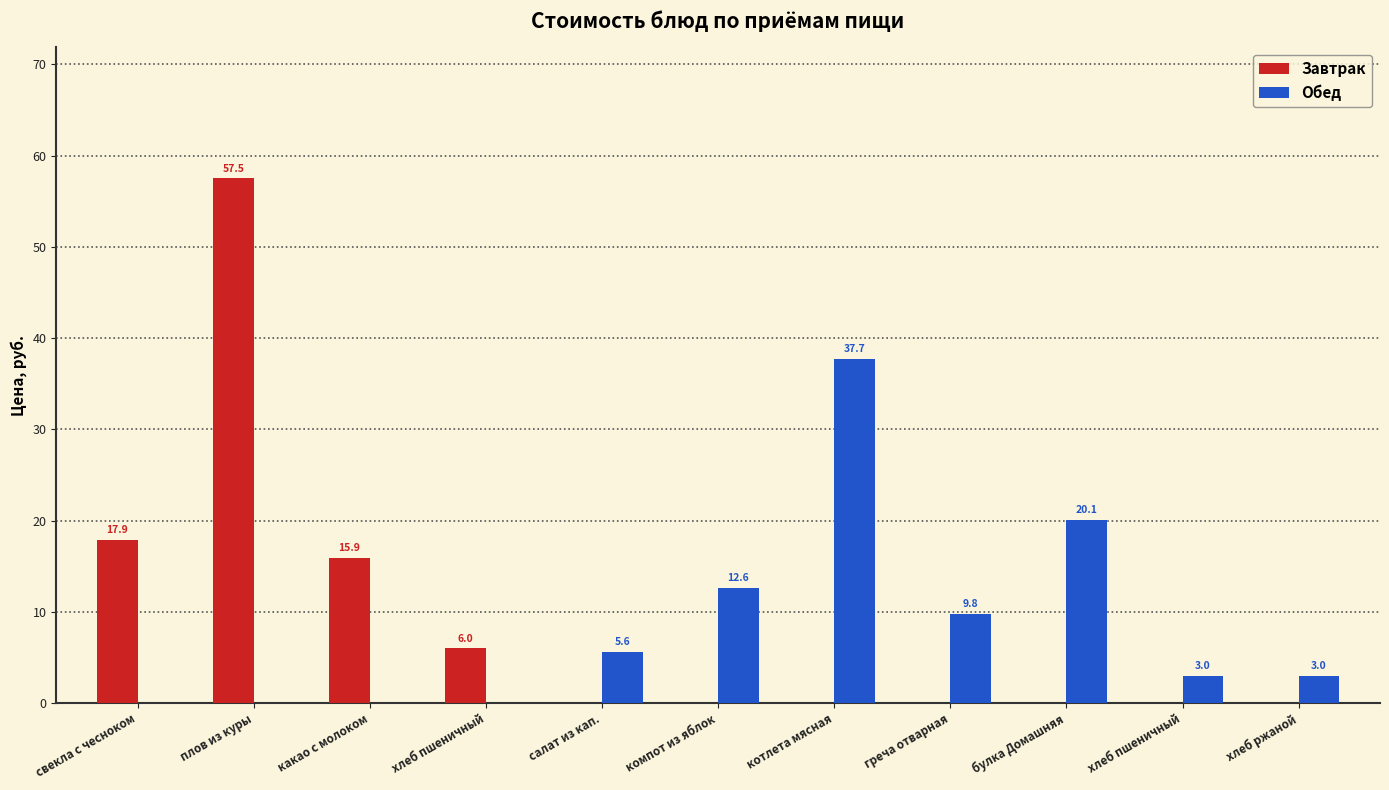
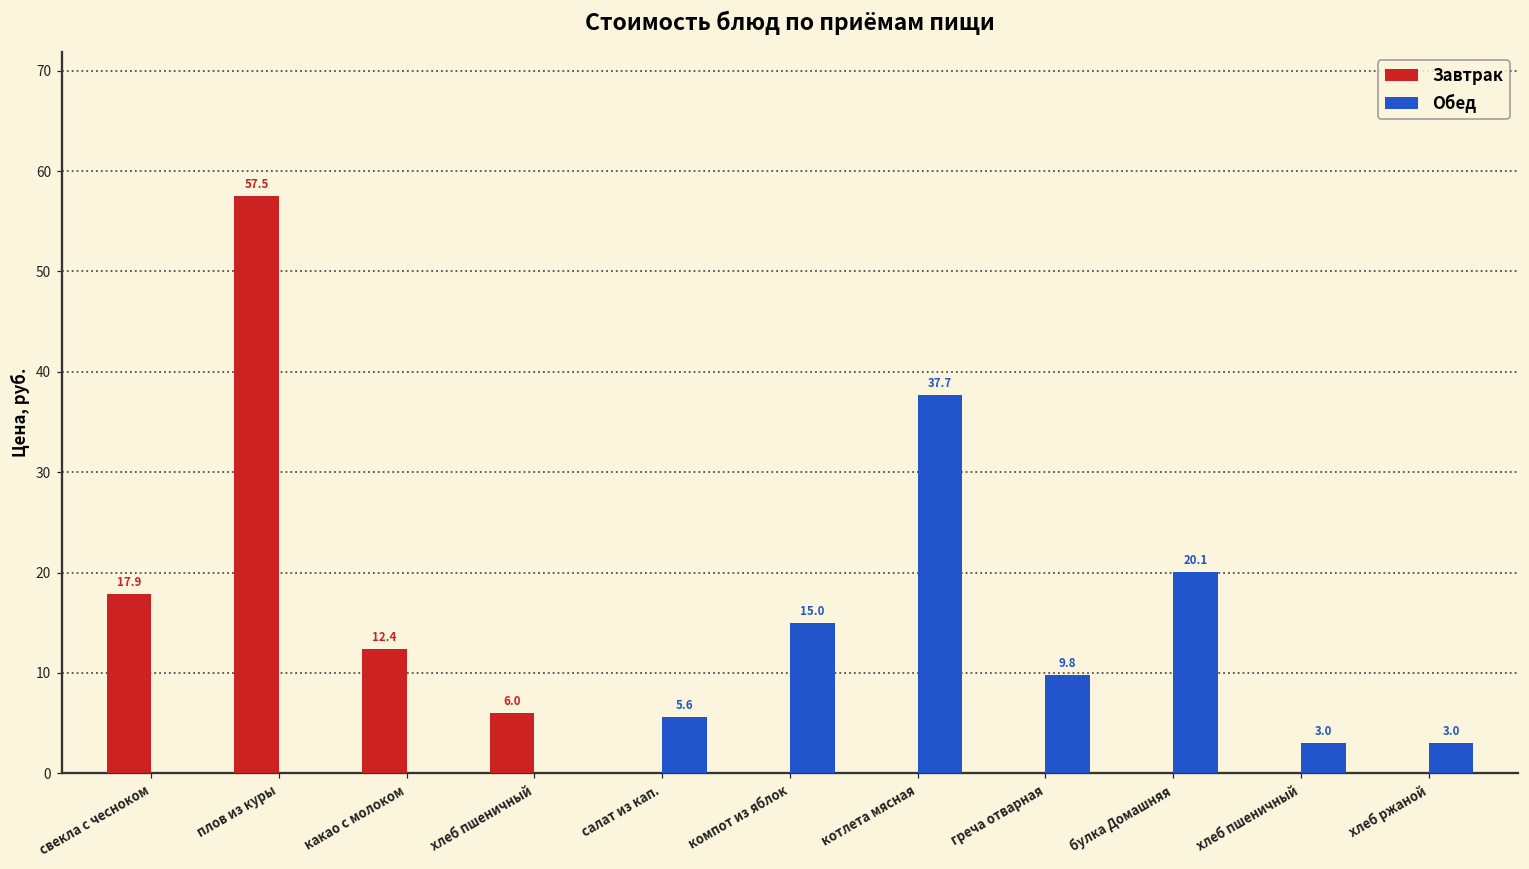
  {
    "Завтрак": {
      "свекла с чесноком": 17.9,
      "плов из куры": 57.5,
-     "какао с молоком": 15.9
+     "какао с молоком": 12.4
    },
    "Обед": {
      "салат из кап.": 5.6,
-     "компот из яблок": 12.6,
+     "компот из яблок": 15.0,
      "котлета мясная": 37.7,
      "греча отварная": 9.8,
      "булка Домашняя": 20.1,
      "хлеб ржаной": 3.0
    }
  }
